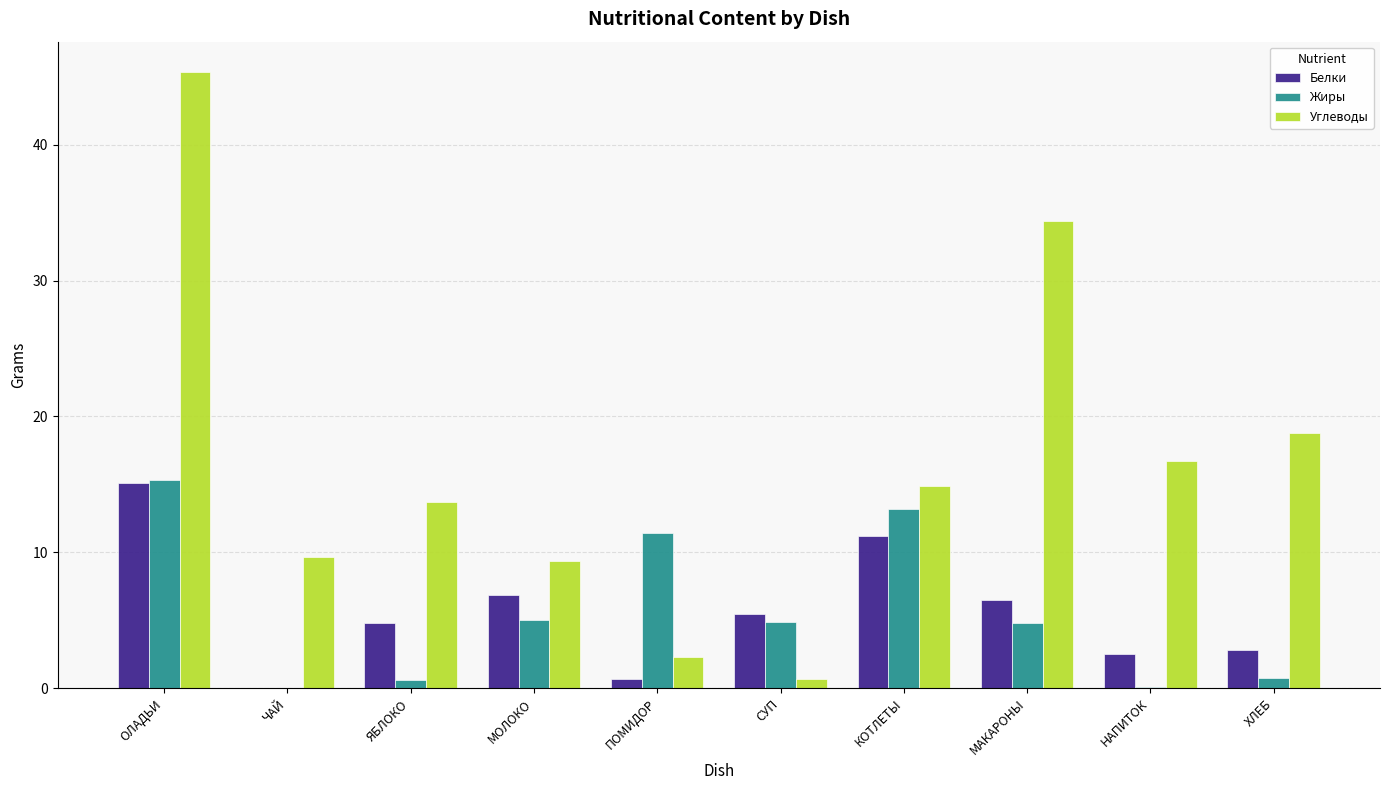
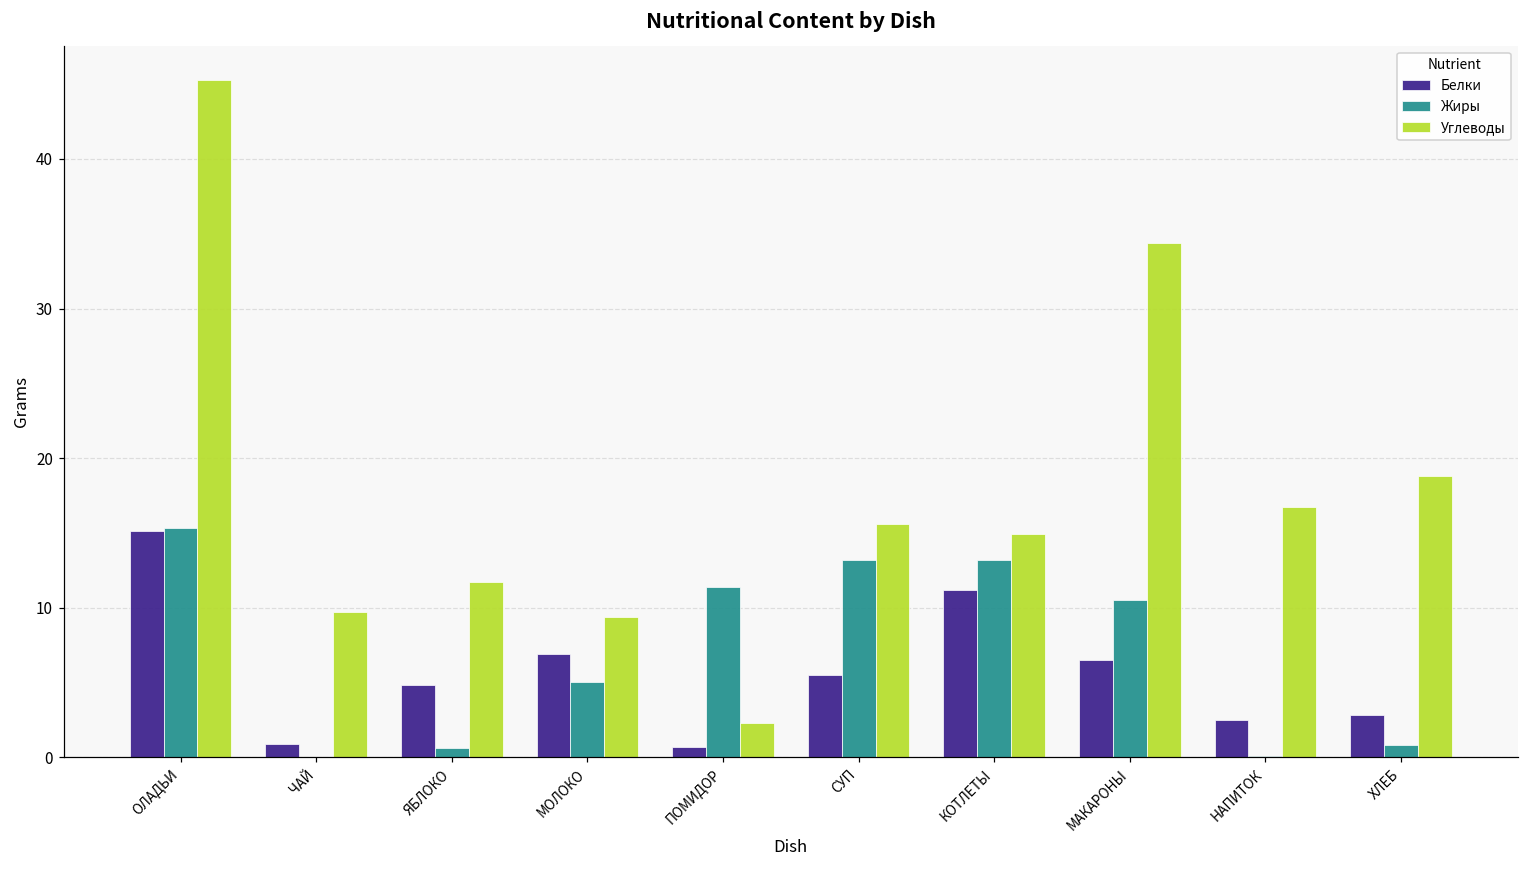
  {
    "Белки": {
      "ОЛАДЬИ": 15.1,
-     "ЧАЙ": 0.0,
+     "ЧАЙ": 0.9,
      "ЯБЛОКО": 4.8,
      "МОЛОКО": 6.9,
      "ПОМИДОР": 0.7,
      "СУП": 5.5,
      "КОТЛЕТЫ": 11.2,
      "МАКАРОНЫ": 6.5,
      "НАПИТОК": 2.5,
      "ХЛЕБ": 2.8
    },
    "Жиры": {
      "ОЛАДЬИ": 15.3,
      "ЧАЙ": 0.0,
      "ЯБЛОКО": 0.6,
      "МОЛОКО": 5.0,
      "ПОМИДОР": 11.4,
-     "СУП": 4.9,
+     "СУП": 13.2,
      "КОТЛЕТЫ": 13.2,
-     "МАКАРОНЫ": 4.8,
+     "МАКАРОНЫ": 10.5,
      "ХЛЕБ": 0.8
    },
    "Углеводы": {
      "ОЛАДЬИ": 45.3,
      "ЧАЙ": 9.7,
-     "ЯБЛОКО": 13.7,
+     "ЯБЛОКО": 11.7,
      "МОЛОКО": 9.4,
      "ПОМИДОР": 2.3,
-     "СУП": 0.7,
+     "СУП": 15.6,
      "КОТЛЕТЫ": 14.9,
      "МАКАРОНЫ": 34.4,
      "НАПИТОК": 16.7,
      "ХЛЕБ": 18.8
    }
  }
